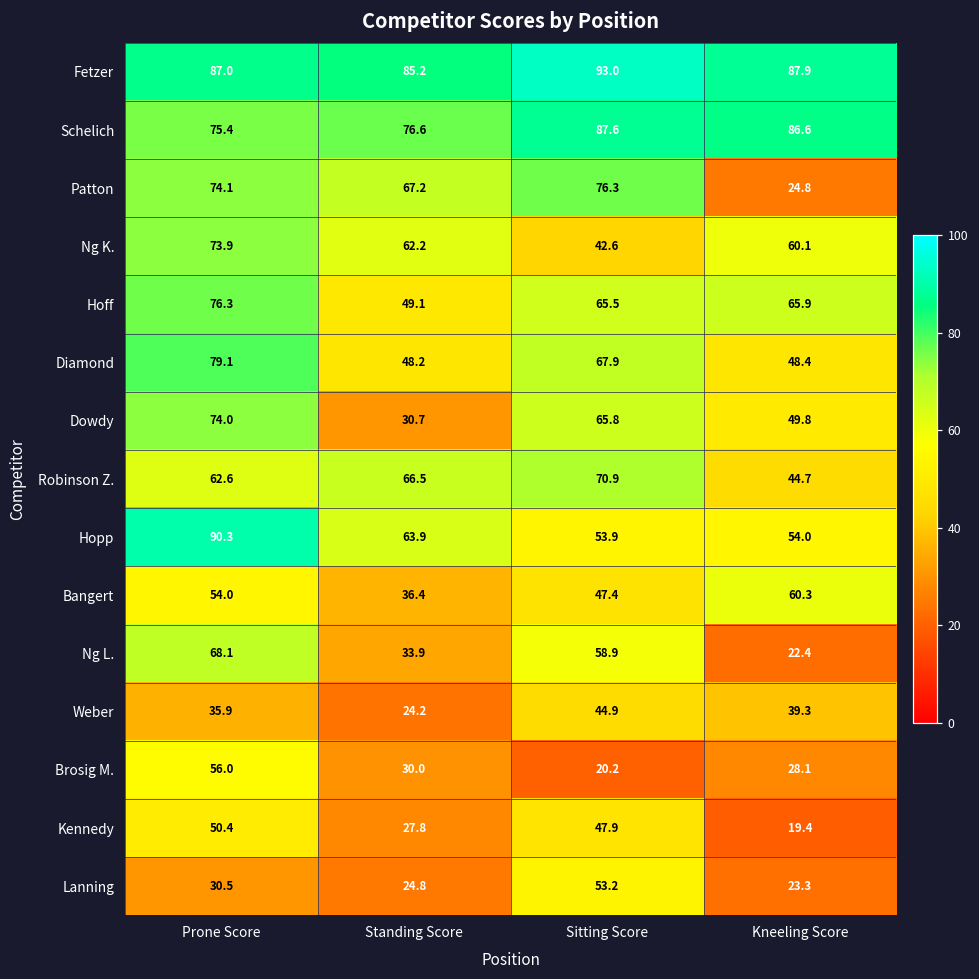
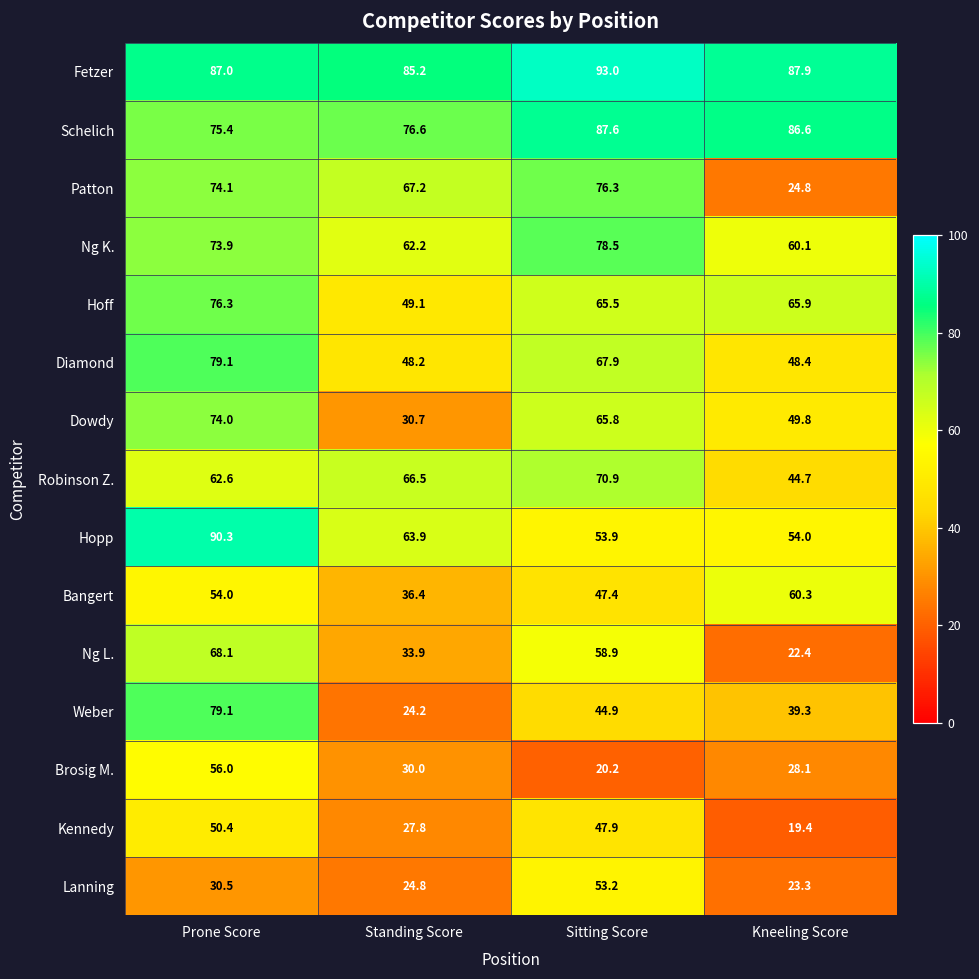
  {
    "Fetzer": {
      "Prone Score": 87.0,
      "Standing Score": 85.2,
      "Sitting Score": 93.0,
      "Kneeling Score": 87.9
    },
    "Schelich": {
      "Prone Score": 75.4,
      "Standing Score": 76.6,
      "Sitting Score": 87.6,
      "Kneeling Score": 86.6
    },
    "Patton": {
      "Prone Score": 74.1,
      "Standing Score": 67.2,
      "Sitting Score": 76.3,
      "Kneeling Score": 24.8
    },
    "Ng K.": {
      "Prone Score": 73.9,
      "Standing Score": 62.2,
-     "Sitting Score": 42.6,
+     "Sitting Score": 78.5,
      "Kneeling Score": 60.1
    },
    "Hoff": {
      "Prone Score": 76.3,
      "Standing Score": 49.1,
      "Sitting Score": 65.5,
      "Kneeling Score": 65.9
    },
    "Diamond": {
      "Prone Score": 79.1,
      "Standing Score": 48.2,
      "Sitting Score": 67.9,
      "Kneeling Score": 48.4
    },
    "Dowdy": {
      "Prone Score": 74.0,
      "Standing Score": 30.7,
      "Sitting Score": 65.8,
      "Kneeling Score": 49.8
    },
    "Robinson Z.": {
      "Prone Score": 62.6,
      "Standing Score": 66.5,
      "Sitting Score": 70.9,
      "Kneeling Score": 44.7
    },
    "Hopp": {
      "Prone Score": 90.3,
      "Standing Score": 63.9,
      "Sitting Score": 53.9,
      "Kneeling Score": 54.0
    },
    "Bangert": {
      "Prone Score": 54.0,
      "Standing Score": 36.4,
      "Sitting Score": 47.4,
      "Kneeling Score": 60.3
    },
    "Ng L.": {
      "Prone Score": 68.1,
      "Standing Score": 33.9,
      "Sitting Score": 58.9,
      "Kneeling Score": 22.4
    },
    "Weber": {
-     "Prone Score": 35.9,
+     "Prone Score": 79.1,
      "Standing Score": 24.2,
      "Sitting Score": 44.9,
      "Kneeling Score": 39.3
    },
    "Brosig M.": {
      "Prone Score": 56.0,
      "Standing Score": 30.0,
      "Sitting Score": 20.2,
      "Kneeling Score": 28.1
    },
    "Kennedy": {
      "Prone Score": 50.4,
      "Standing Score": 27.8,
      "Sitting Score": 47.9,
      "Kneeling Score": 19.4
    },
    "Lanning": {
      "Prone Score": 30.5,
      "Standing Score": 24.8,
      "Sitting Score": 53.2,
      "Kneeling Score": 23.3
    }
  }
